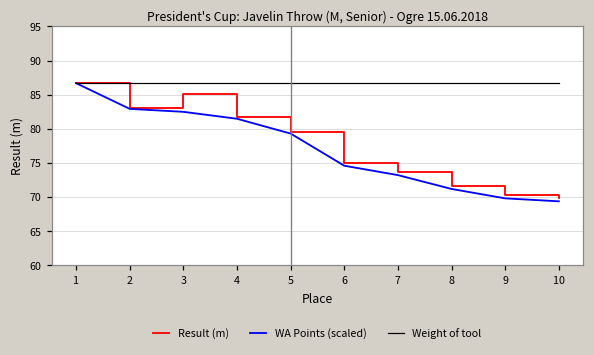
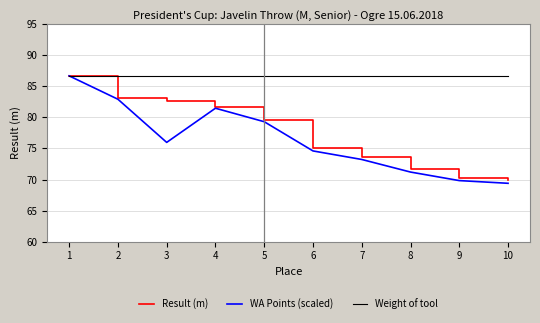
  {
    "Result (m)": {
-     "3": 85,
+     "3": 83,
      "8": 72,
      "9": 70,
      "10": 70
    },
    "WA Points (scaled)": {
-     "3": 82,
+     "3": 76,
      "8": 71,
      "9": 70,
      "10": 69
    },
    "Weight of tool": {
      "2": 87,
      "3": 87,
      "4": 87,
      "5": 87,
      "6": 87,
      "7": 87,
      "8": 87,
      "9": 87,
      "10": 87
    }
  }
